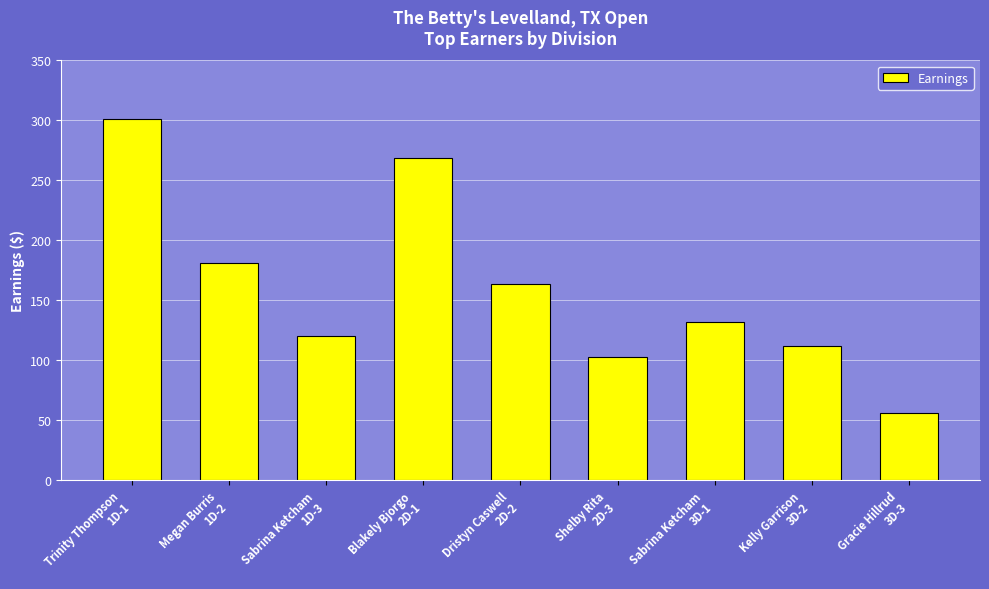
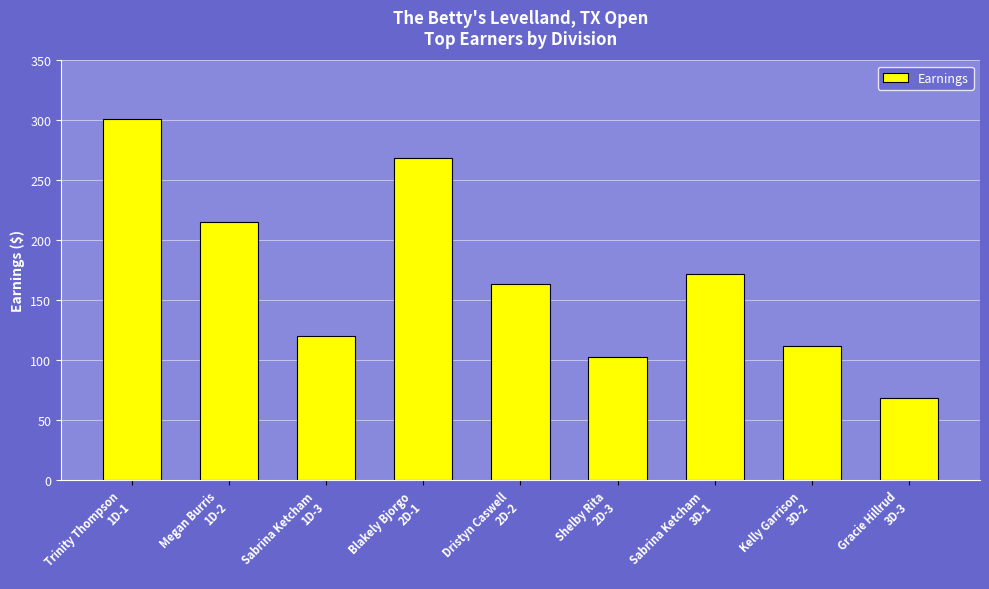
  {
    "Trinity Thompson 1D-1": 301,
-   "Megan Burris 1D-2": 181,
+   "Megan Burris 1D-2": 215,
    "Sabrina Ketcham 1D-3": 120,
    "Blakely Bjorgo 2D-1": 269,
    "Dristyn Caswell 2D-2": 164,
    "Shelby Rita 2D-3": 103,
-   "Sabrina Ketcham 3D-1": 132,
+   "Sabrina Ketcham 3D-1": 172,
    "Kelly Garrison 3D-2": 112,
-   "Gracie Hillrud 3D-3": 56
+   "Gracie Hillrud 3D-3": 69
  }
